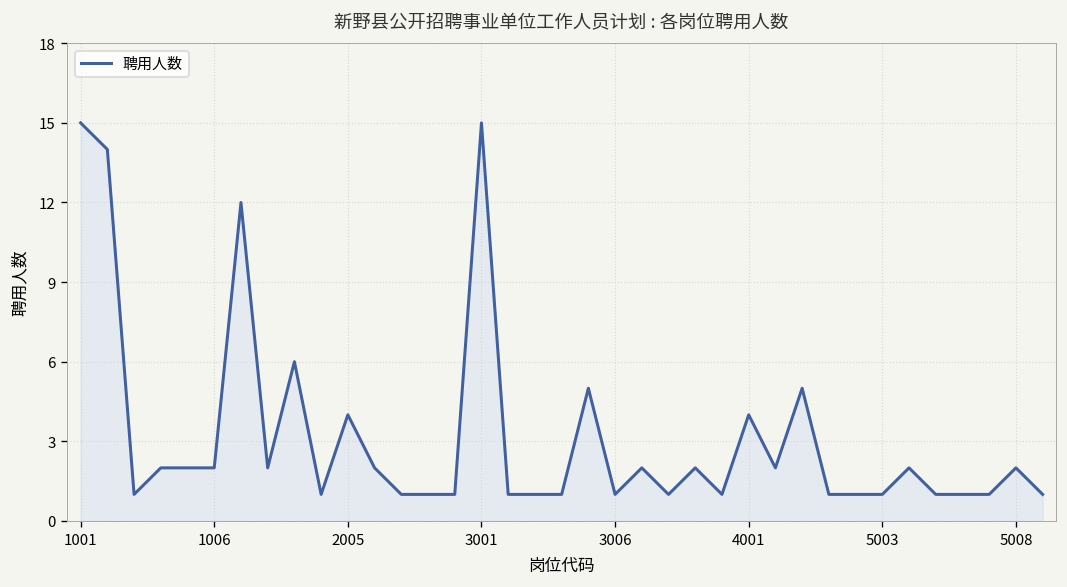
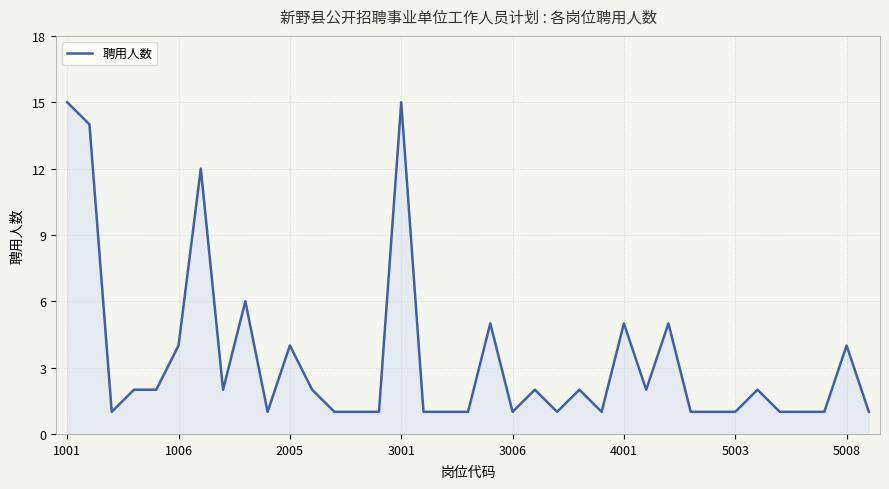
  {
    "1001": 15,
-   "1006": 2,
+   "1006": 4,
    "2005": 4,
    "3001": 15,
    "3006": 1,
-   "4001": 4,
+   "4001": 5,
    "5003": 1,
-   "5008": 2
+   "5008": 4
  }
